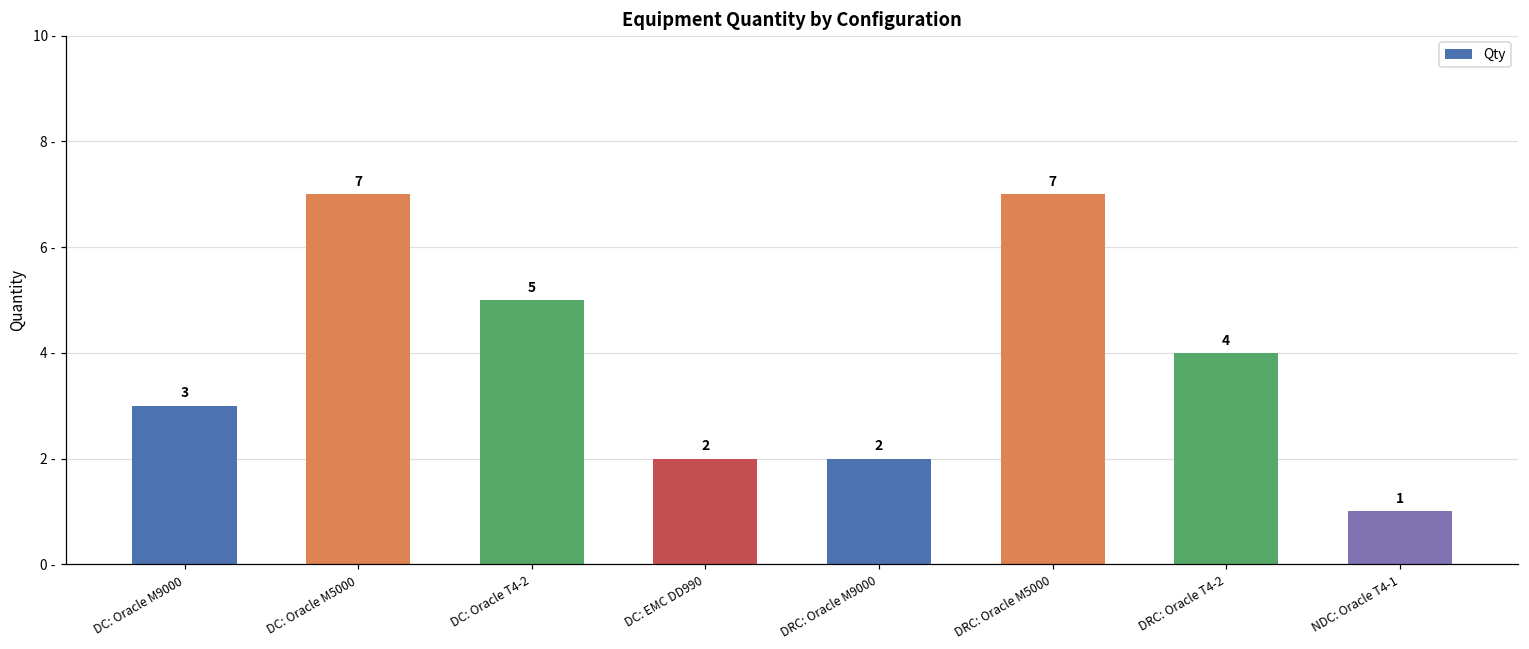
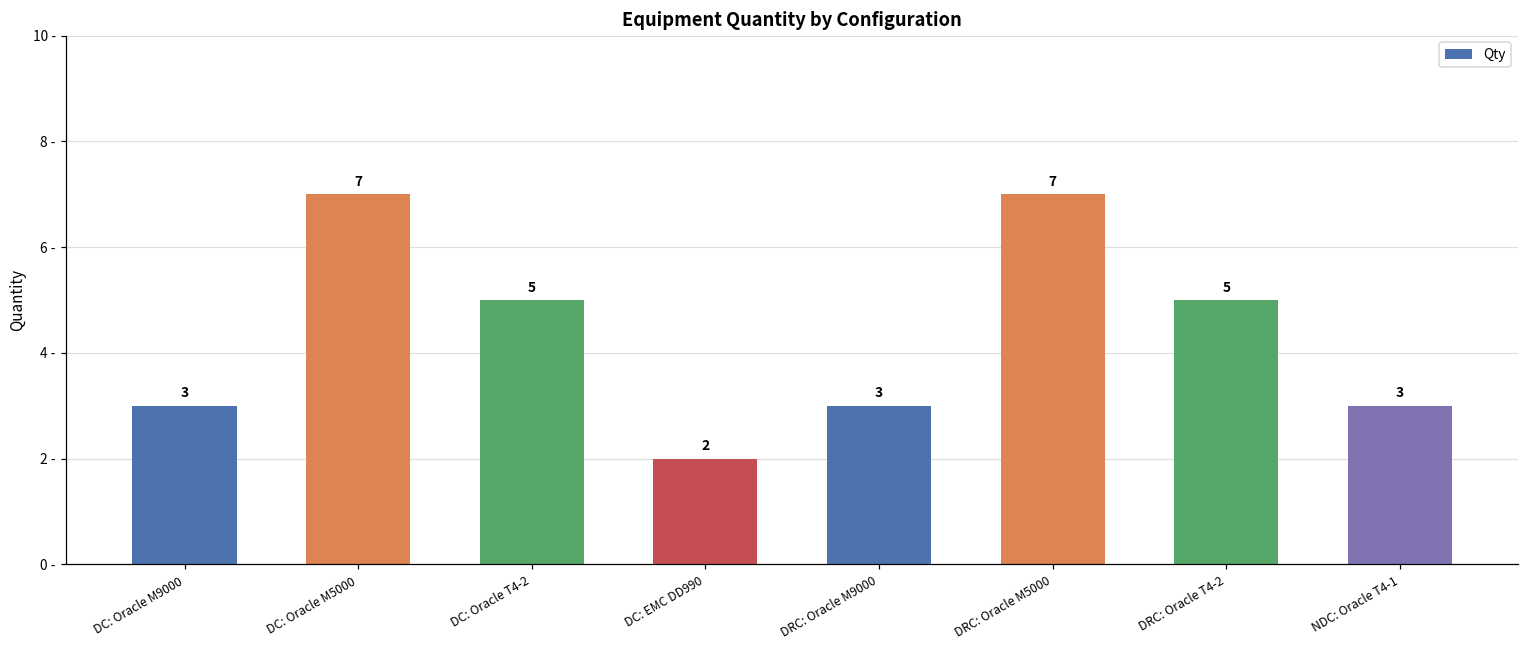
  {
    "DC: Oracle M9000": 3,
    "DC: Oracle M5000": 7,
    "DC: Oracle T4-2": 5,
    "DC: EMC DD990": 2,
-   "DRC: Oracle M9000": 2,
+   "DRC: Oracle M9000": 3,
    "DRC: Oracle M5000": 7,
-   "DRC: Oracle T4-2": 4,
-   "NDC: Oracle T4-1": 1
+   "DRC: Oracle T4-2": 5,
+   "NDC: Oracle T4-1": 3
  }
